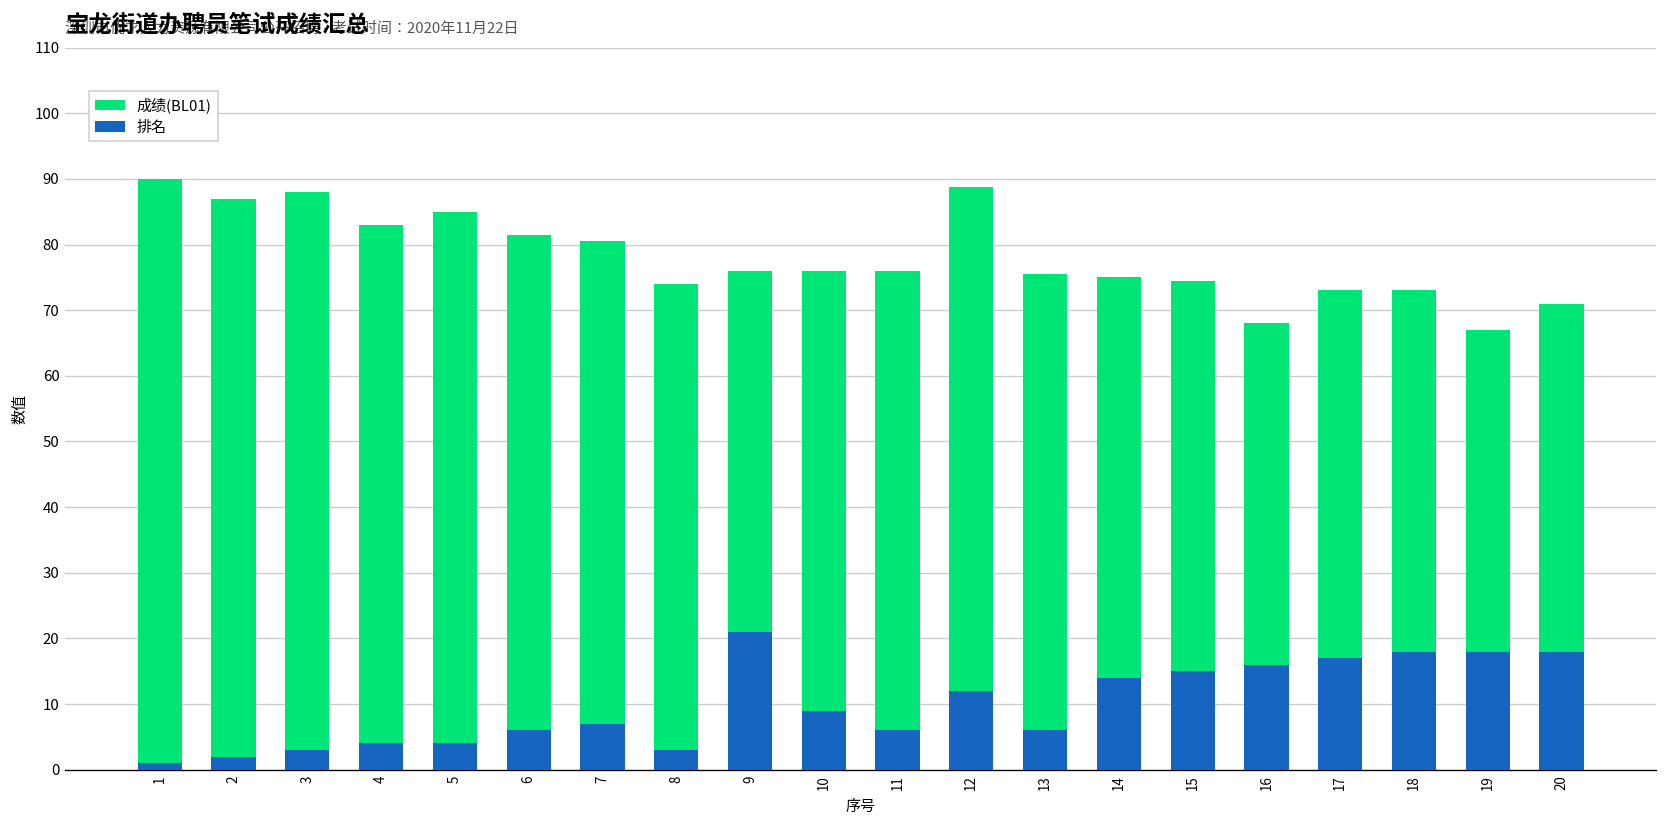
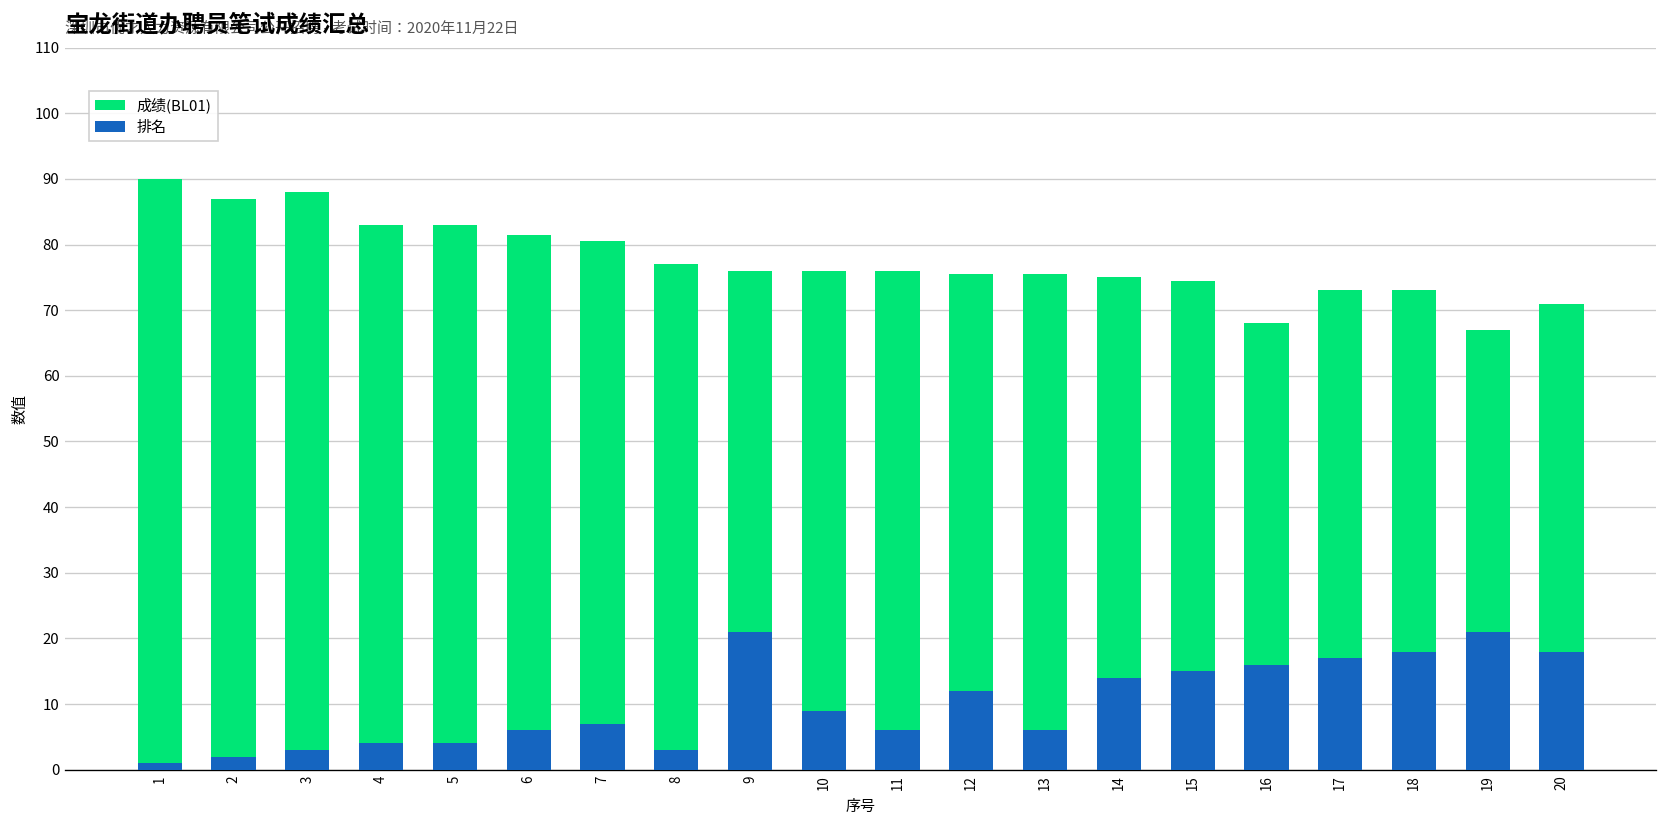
  {
    "成绩(BL01)": {
      "1": 90,
      "2": 87,
      "3": 88,
      "4": 83,
-     "5": 85,
+     "5": 83,
      "6": 82,
      "7": 81,
-     "8": 74,
+     "8": 77,
      "9": 76,
      "10": 76,
      "11": 76,
-     "12": 89,
+     "12": 76,
      "13": 76,
      "14": 75,
      "15": 75,
      "16": 68,
      "17": 73,
      "18": 73,
      "19": 67,
      "20": 71
    },
    "排名": {
-     "19": 18
+     "19": 21
    }
  }
